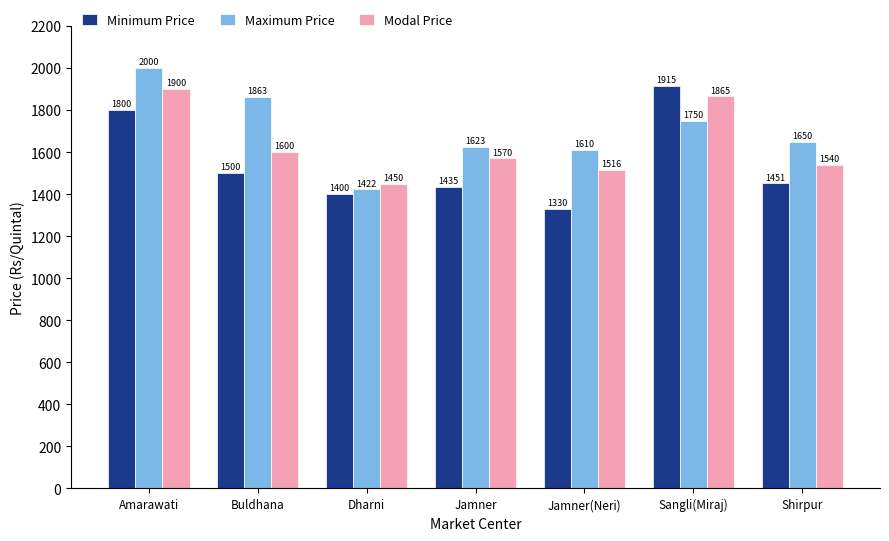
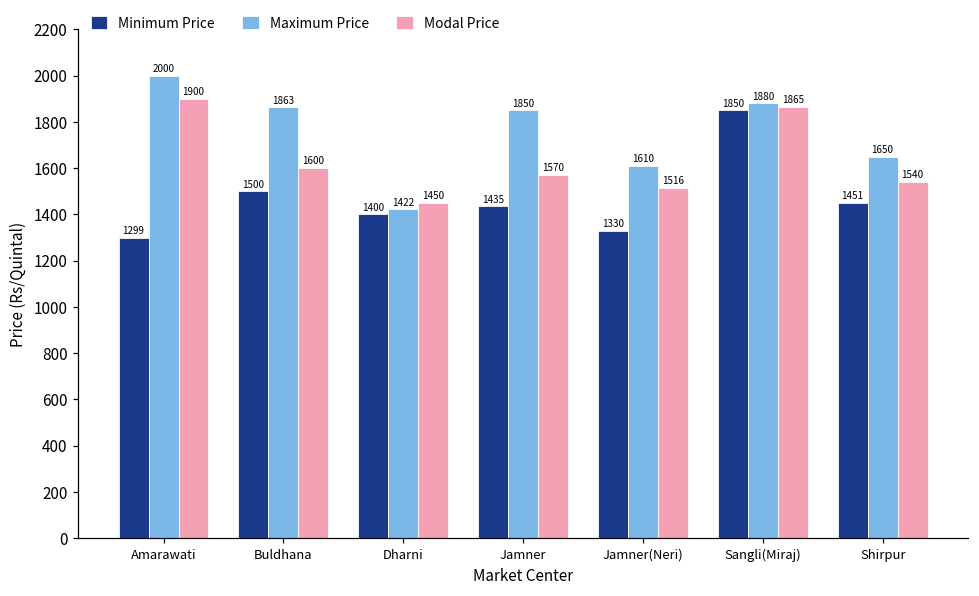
  {
    "Minimum Price": {
-     "Amarawati": 1800,
+     "Amarawati": 1299,
      "Buldhana": 1500,
      "Dharni": 1400,
      "Jamner": 1435,
      "Jamner(Neri)": 1330,
-     "Sangli(Miraj)": 1915,
+     "Sangli(Miraj)": 1850,
      "Shirpur": 1451
    },
    "Maximum Price": {
      "Amarawati": 2000,
      "Buldhana": 1863,
      "Dharni": 1422,
-     "Jamner": 1623,
+     "Jamner": 1850,
      "Jamner(Neri)": 1610,
-     "Sangli(Miraj)": 1750,
+     "Sangli(Miraj)": 1880,
      "Shirpur": 1650
    },
    "Modal Price": {
      "Amarawati": 1900,
      "Buldhana": 1600,
      "Dharni": 1450,
      "Jamner": 1570,
      "Jamner(Neri)": 1516,
      "Sangli(Miraj)": 1865,
      "Shirpur": 1540
    }
  }
